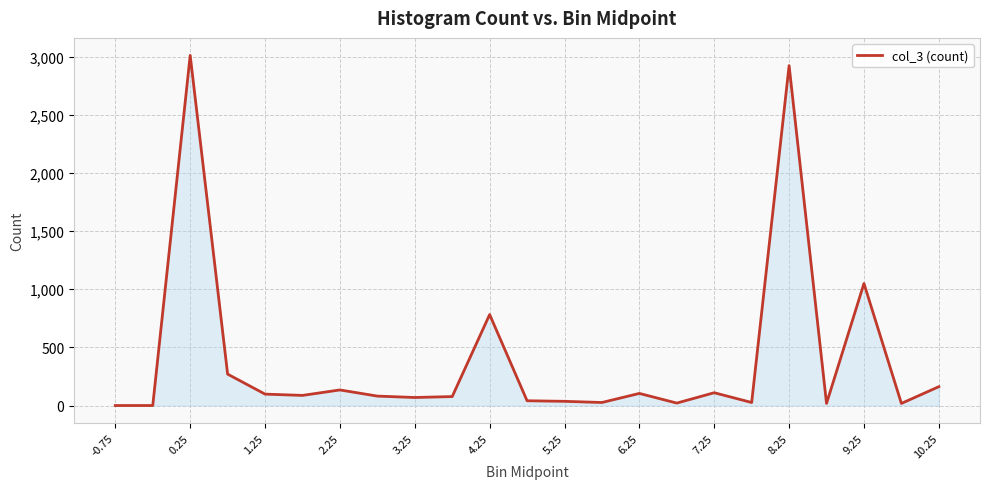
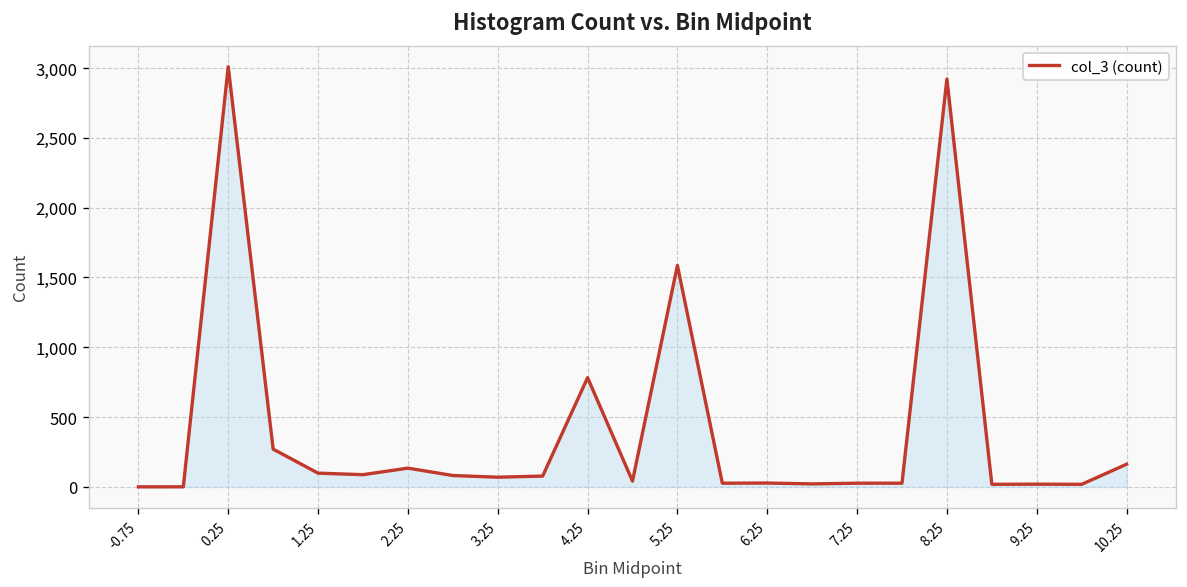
  {
    "-0.75": "0",
    "0.25": "3,010",
    "1.25": "100",
    "2.25": "130",
    "3.25": "70",
    "4.25": "780",
-   "5.25": "40",
-   "6.25": "100",
-   "7.25": "110",
+   "5.25": "1,590",
+   "6.25": "30",
+   "7.25": "30",
    "8.25": "2,920",
-   "9.25": "1,050",
+   "9.25": "20",
    "10.25": "160"
  }
